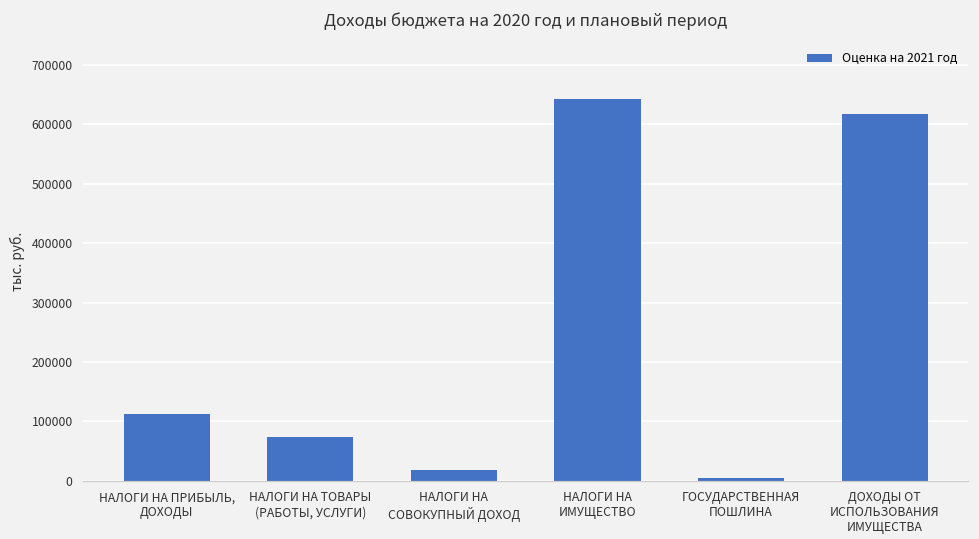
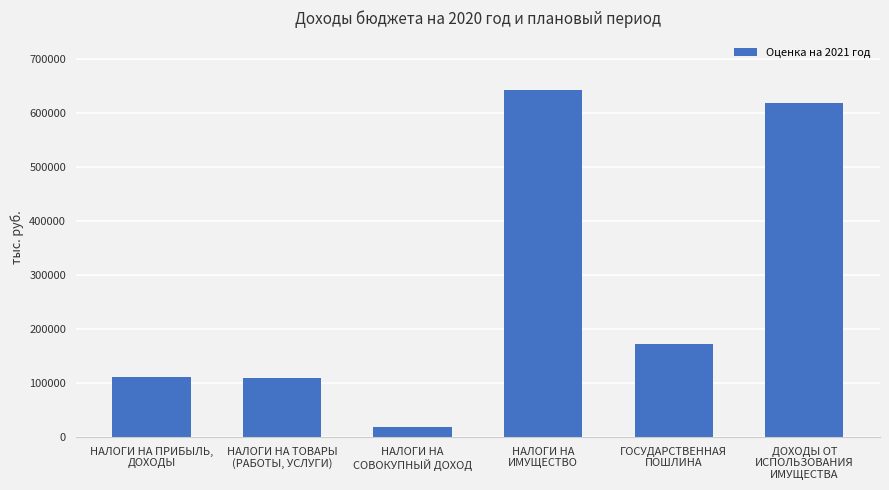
  {
    "НАЛОГИ НА ПРИБЫЛЬ, ДОХОДЫ": 110000,
-   "НАЛОГИ НА ТОВАРЫ (РАБОТЫ, УСЛУГИ)": 70000,
+   "НАЛОГИ НА ТОВАРЫ (РАБОТЫ, УСЛУГИ)": 110000,
    "НАЛОГИ НА СОВОКУПНЫЙ ДОХОД": 20000,
    "НАЛОГИ НА ИМУЩЕСТВО": 640000,
-   "ГОСУДАРСТВЕННАЯ ПОШЛИНА": 0,
+   "ГОСУДАРСТВЕННАЯ ПОШЛИНА": 170000,
    "ДОХОДЫ ОТ ИСПОЛЬЗОВАНИЯ ИМУЩЕСТВА": 620000
  }
